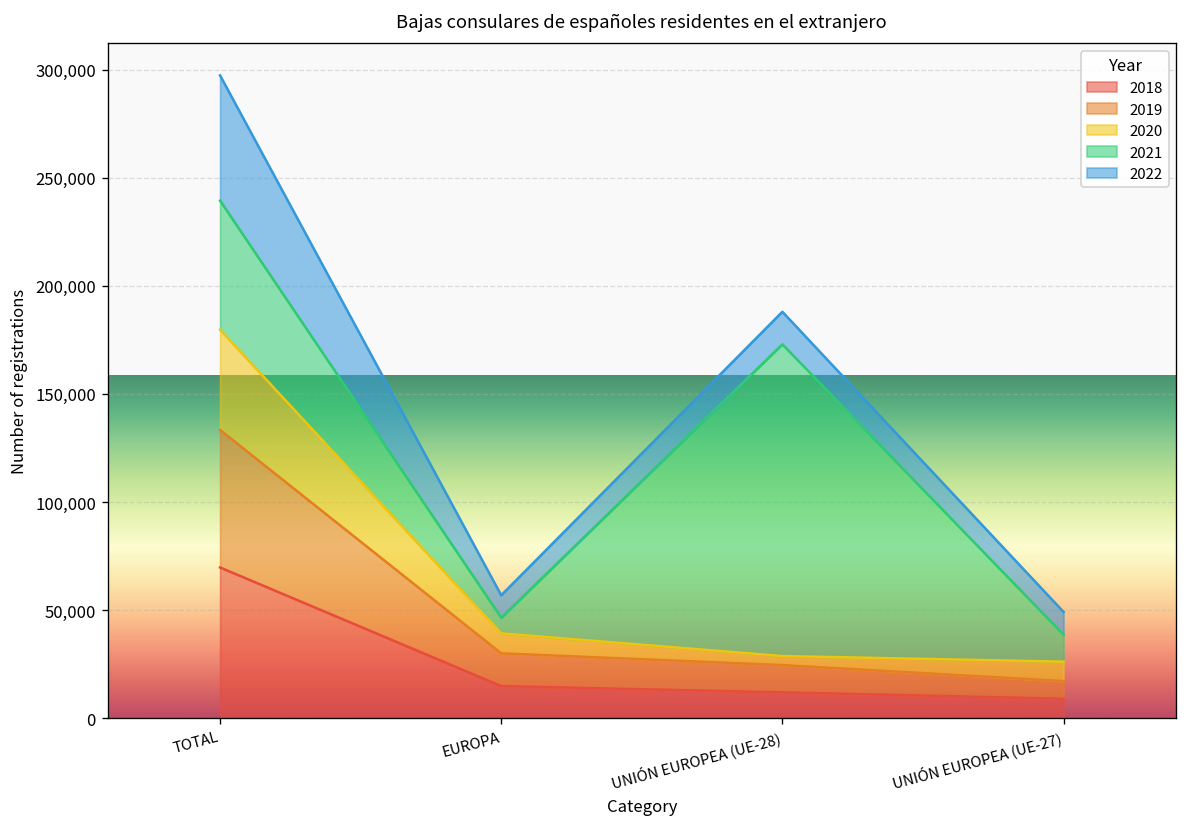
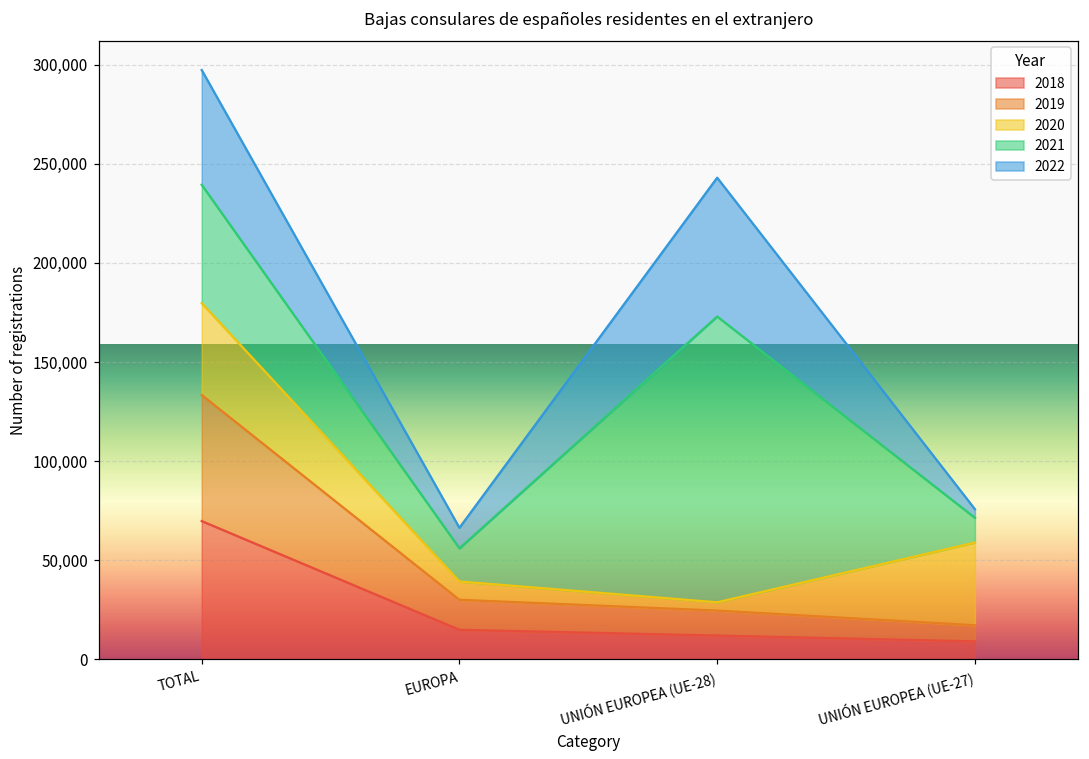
  {
    "2020": {
      "TOTAL": "46,000",
      "EUROPA": "9,000",
      "UNIÓN EUROPEA (UE-28)": "4,000",
-     "UNIÓN EUROPEA (UE-27)": "9,000"
+     "UNIÓN EUROPEA (UE-27)": "42,000"
    },
    "2021": {
      "TOTAL": "60,000",
-     "EUROPA": "7,000",
+     "EUROPA": "17,000",
      "UNIÓN EUROPEA (UE-28)": "144,000",
      "UNIÓN EUROPEA (UE-27)": "12,000"
    },
    "2022": {
      "TOTAL": "58,000",
      "EUROPA": "10,000",
-     "UNIÓN EUROPEA (UE-28)": "15,000",
-     "UNIÓN EUROPEA (UE-27)": "11,000"
+     "UNIÓN EUROPEA (UE-28)": "70,000",
+     "UNIÓN EUROPEA (UE-27)": "4,000"
    }
  }
